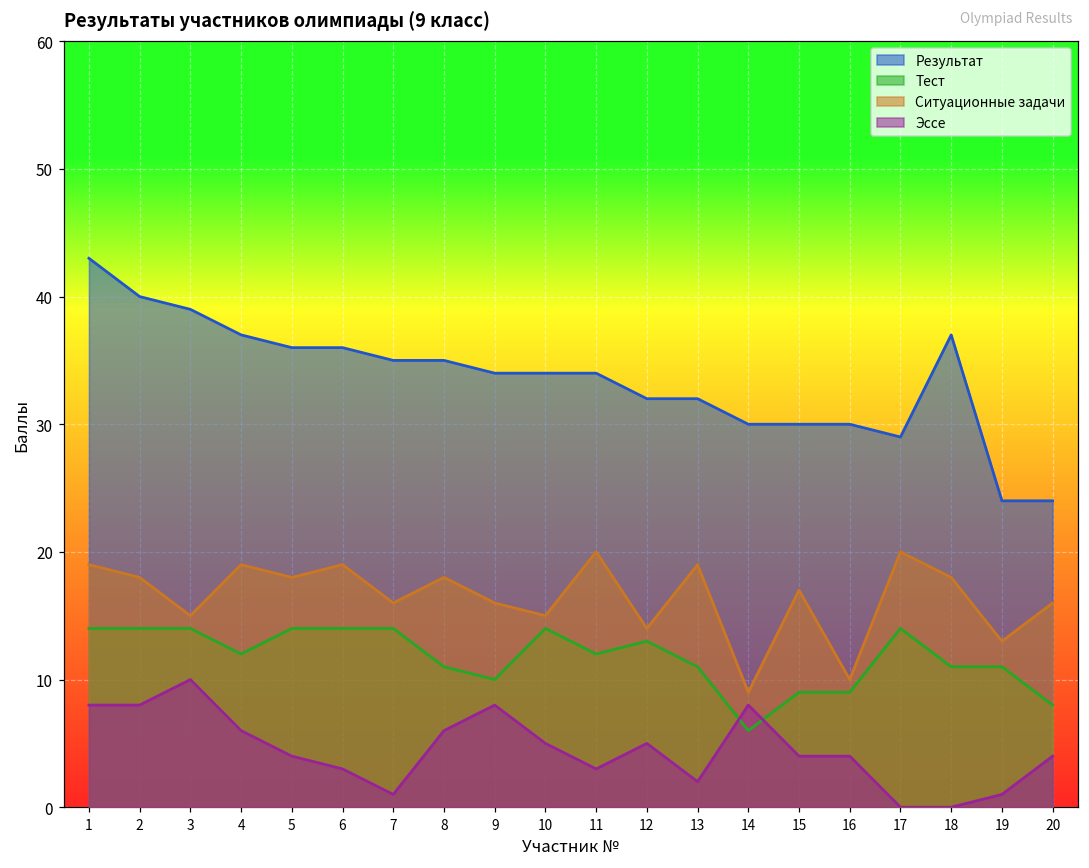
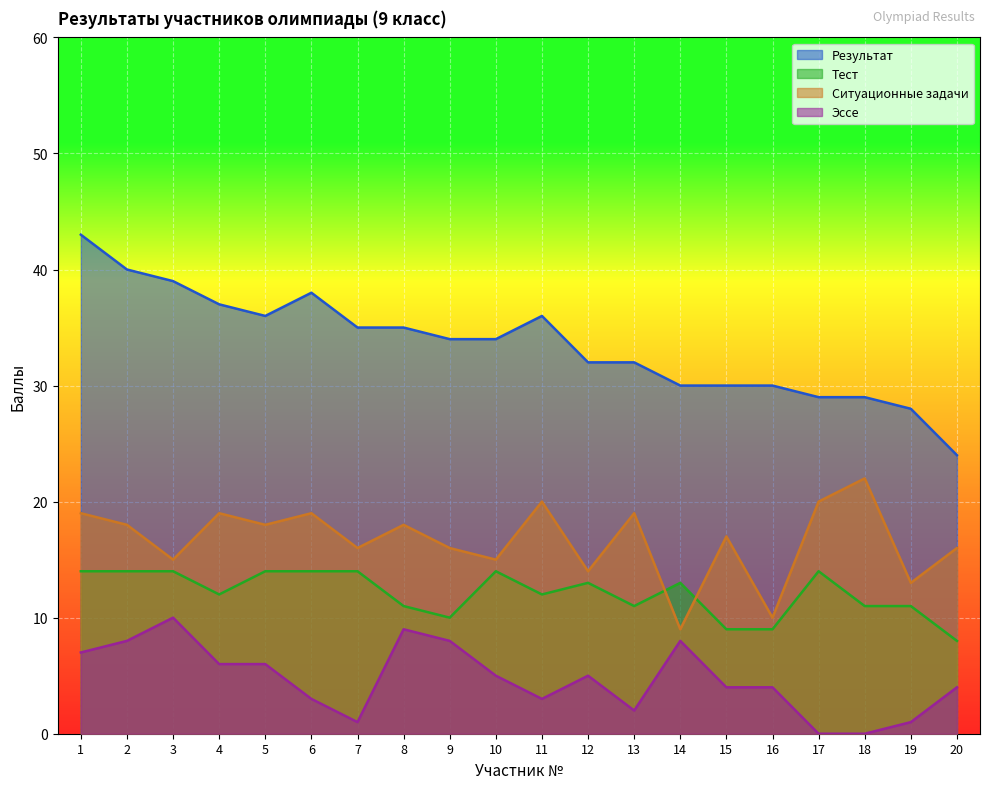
  {
    "Результат": {
      "1": 43,
      "2": 40,
      "3": 39,
      "4": 37,
      "5": 36,
-     "6": 36,
+     "6": 38,
      "7": 35,
      "8": 35,
      "9": 34,
      "10": 34,
-     "11": 34,
+     "11": 36,
      "12": 32,
      "13": 32,
      "14": 30,
      "15": 30,
      "16": 30,
      "17": 29,
-     "18": 37,
-     "19": 24,
+     "18": 29,
+     "19": 28,
      "20": 24
    },
    "Тест": {
      "1": 14,
      "2": 14,
      "3": 14,
      "4": 12,
      "5": 14,
      "6": 14,
      "7": 14,
      "8": 11,
      "9": 10,
      "10": 14,
      "11": 12,
      "12": 13,
      "13": 11,
-     "14": 6,
+     "14": 13,
      "15": 9,
      "16": 9,
      "17": 14,
      "18": 11,
      "19": 11,
      "20": 8
    },
    "Ситуационные задачи": {
      "1": 19,
      "2": 18,
      "3": 15,
      "4": 19,
      "5": 18,
      "6": 19,
      "7": 16,
      "8": 18,
      "9": 16,
      "10": 15,
      "11": 20,
      "12": 14,
      "13": 19,
      "14": 9,
      "15": 17,
      "16": 10,
      "17": 20,
-     "18": 18,
+     "18": 22,
      "19": 13,
      "20": 16
    },
    "Эссе": {
-     "1": 8,
+     "1": 7,
      "2": 8,
      "3": 10,
      "4": 6,
-     "5": 4,
+     "5": 6,
      "6": 3,
      "7": 1,
-     "8": 6,
+     "8": 9,
      "9": 8,
      "10": 5,
      "11": 3,
      "12": 5,
      "13": 2,
      "14": 8,
      "15": 4,
      "16": 4,
      "17": 0,
      "18": 0,
      "19": 1,
      "20": 4
    }
  }
